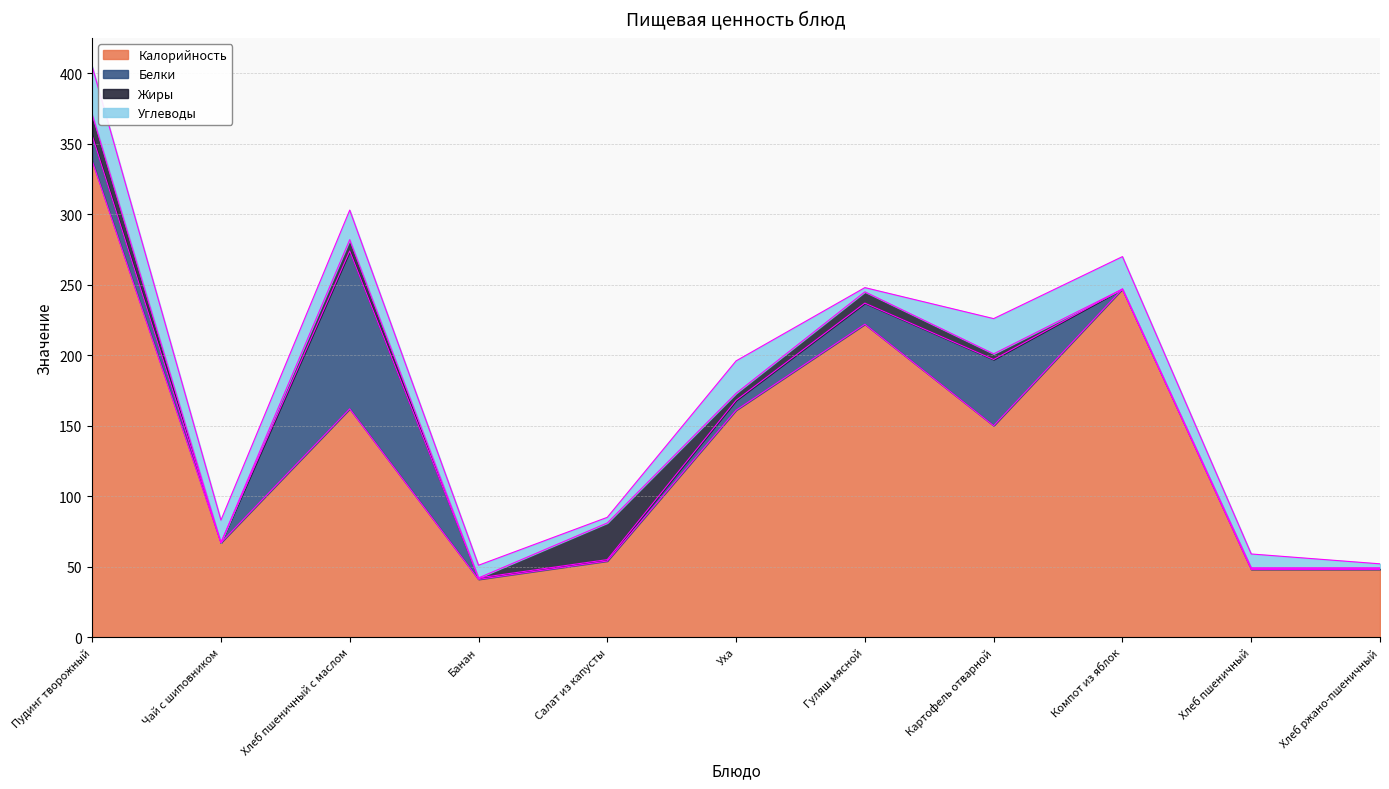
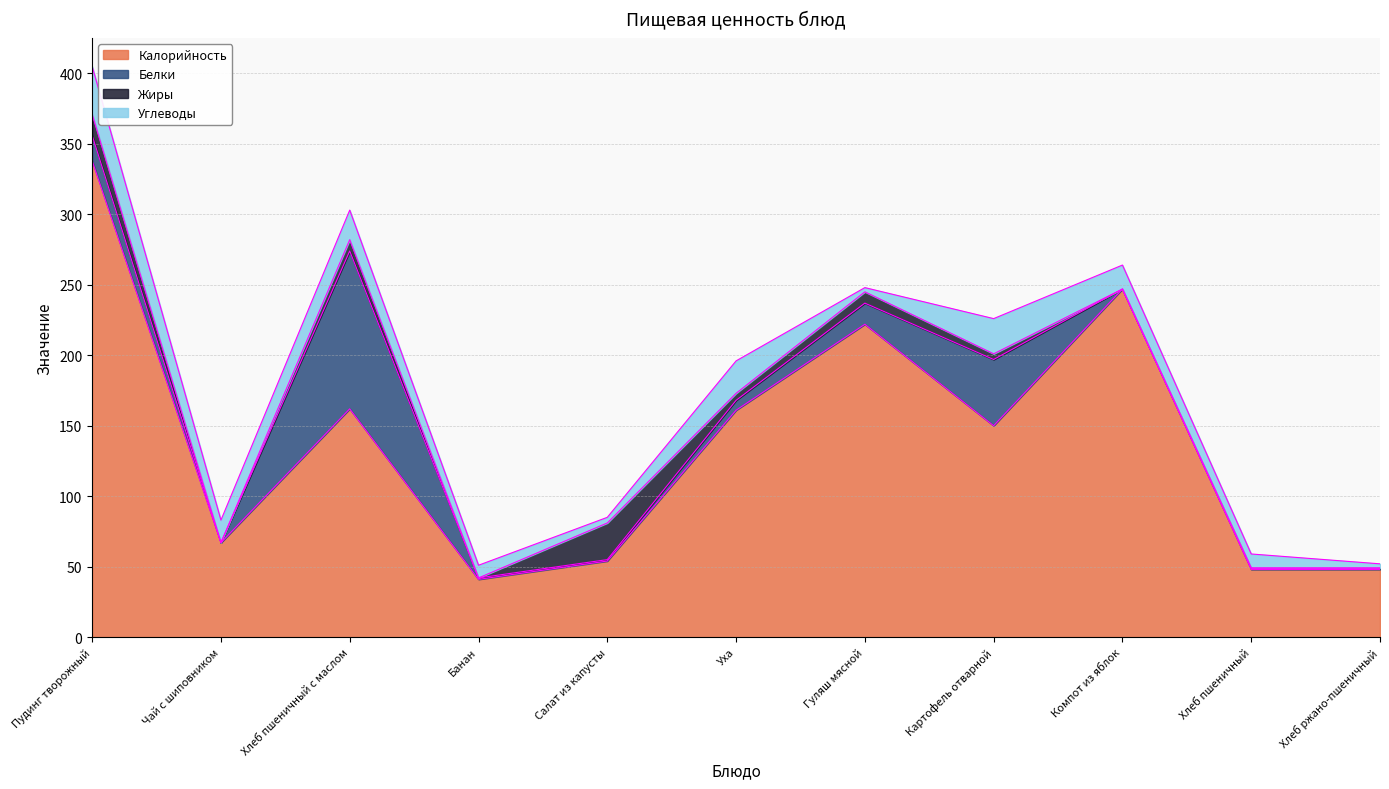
  {
    "Калорийность": {
      "Пудинг творожный": 338,
      "Хлеб пшеничный с маслом": 162,
      "Уха": 161,
      "Гуляш мясной": 222,
      "Картофель отварной": 150
    },
    "Белки": {
      "Пудинг творожный": 18,
      "Хлеб пшеничный с маслом": 112,
      "Уха": 7,
      "Гуляш мясной": 15,
      "Картофель отварной": 47
    },
    "Жиры": {
      "Пудинг творожный": 15,
      "Хлеб пшеничный с маслом": 8,
      "Салат из капусты": 26,
      "Уха": 5,
      "Гуляш мясной": 8,
      "Картофель отварной": 4
    },
    "Углеводы": {
      "Пудинг творожный": 34,
      "Чай с шиповником": 16,
      "Хлеб пшеничный с маслом": 21,
      "Банан": 9,
      "Салат из капусты": 4,
      "Уха": 23,
      "Гуляш мясной": 3,
      "Картофель отварной": 25,
-     "Компот из яблок": 23,
+     "Компот из яблок": 17,
      "Хлеб пшеничный": 10,
      "Хлеб ржано-пшеничный": 3
    }
  }
